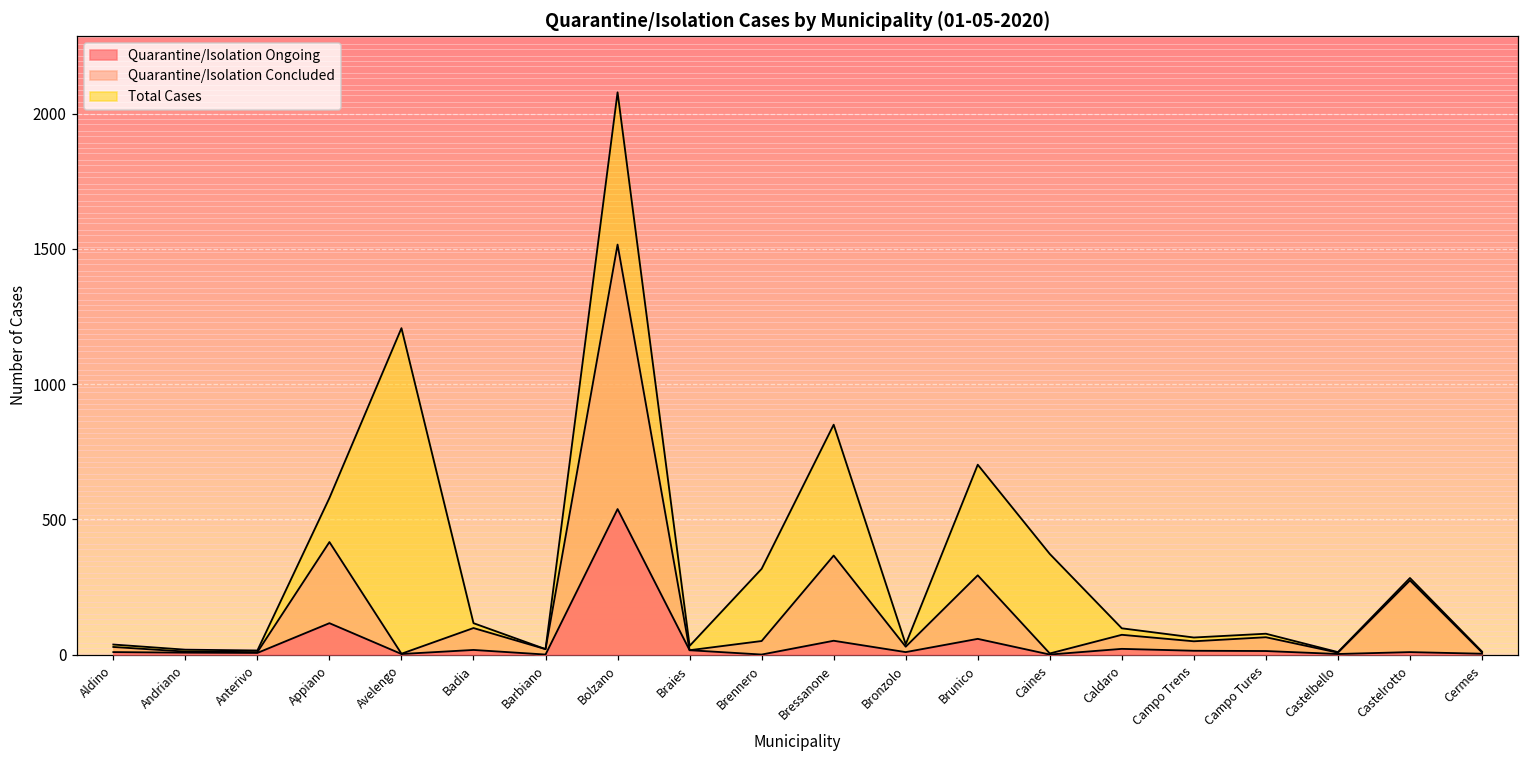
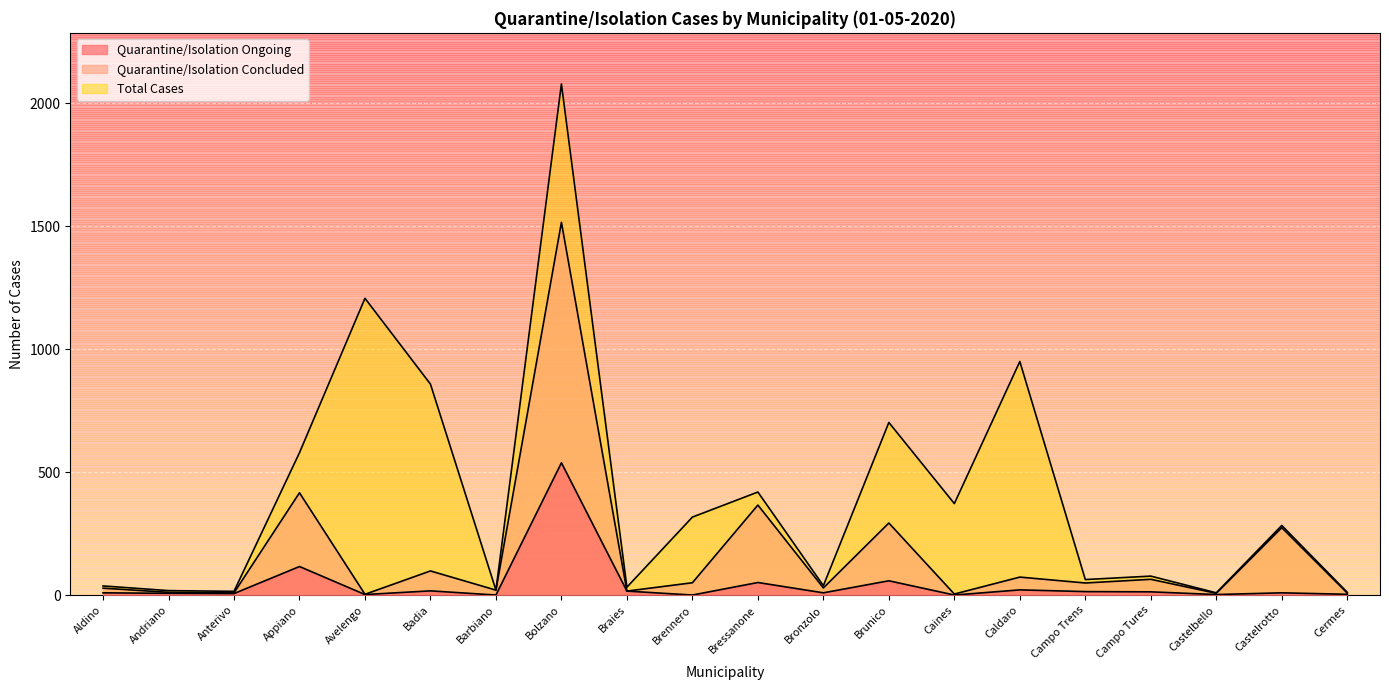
  {
    "Total Cases": {
      "Appiano": 580,
      "Avelengo": 1210,
-     "Badia": 120,
+     "Badia": 860,
      "Bolzano": 2080,
      "Braies": 30,
      "Brennero": 320,
-     "Bressanone": 850,
+     "Bressanone": 420,
      "Brunico": 700,
      "Caines": 370,
-     "Caldaro": 100,
+     "Caldaro": 950,
      "Campo Trens": 60,
      "Campo Tures": 80
    }
  }
